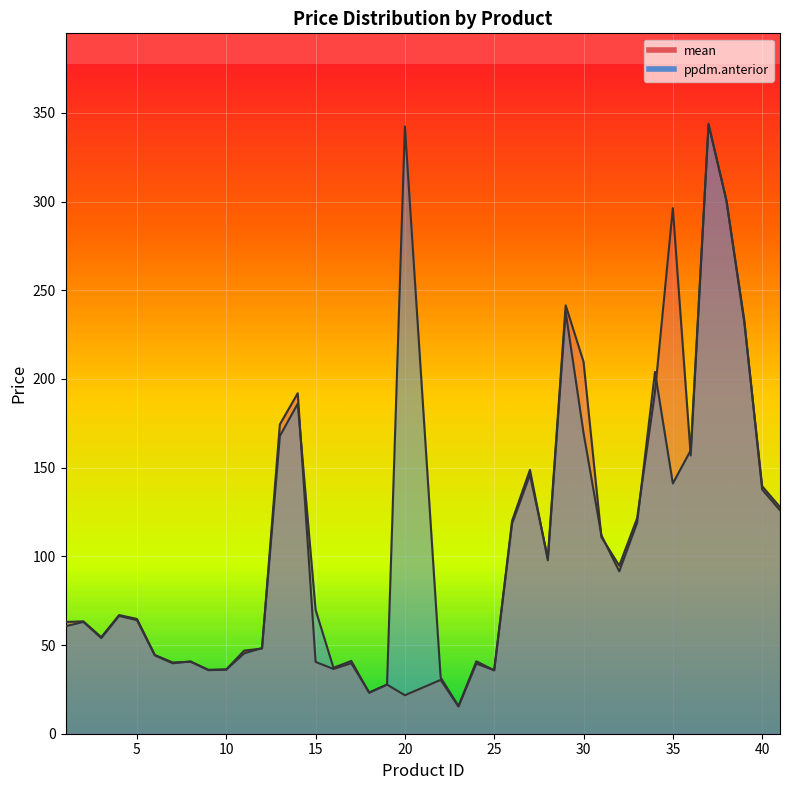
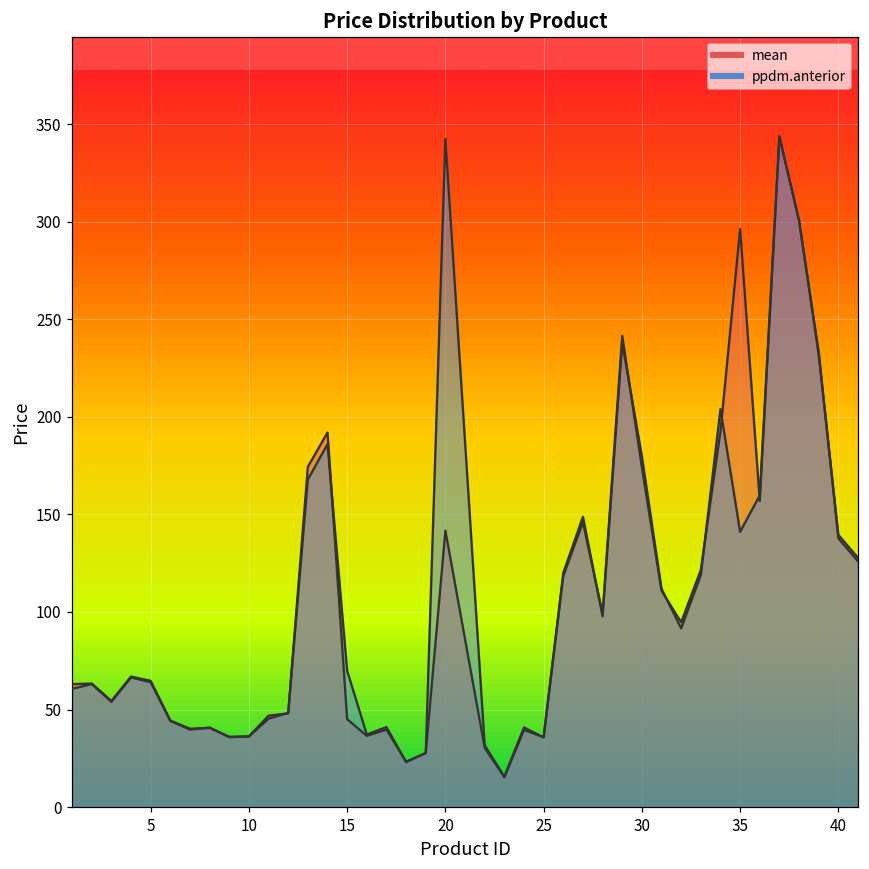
  {
    "mean": {
-     "15": 40,
-     "20": 22,
-     "30": 210,
+     "15": 45,
+     "20": 142,
+     "30": 174,
      "35": 296,
      "40": 140
    },
    "ppdm.anterior": {
      "15": 70,
      "20": 342,
-     "30": 170,
+     "30": 180,
      "35": 141,
      "40": 138
    }
  }
